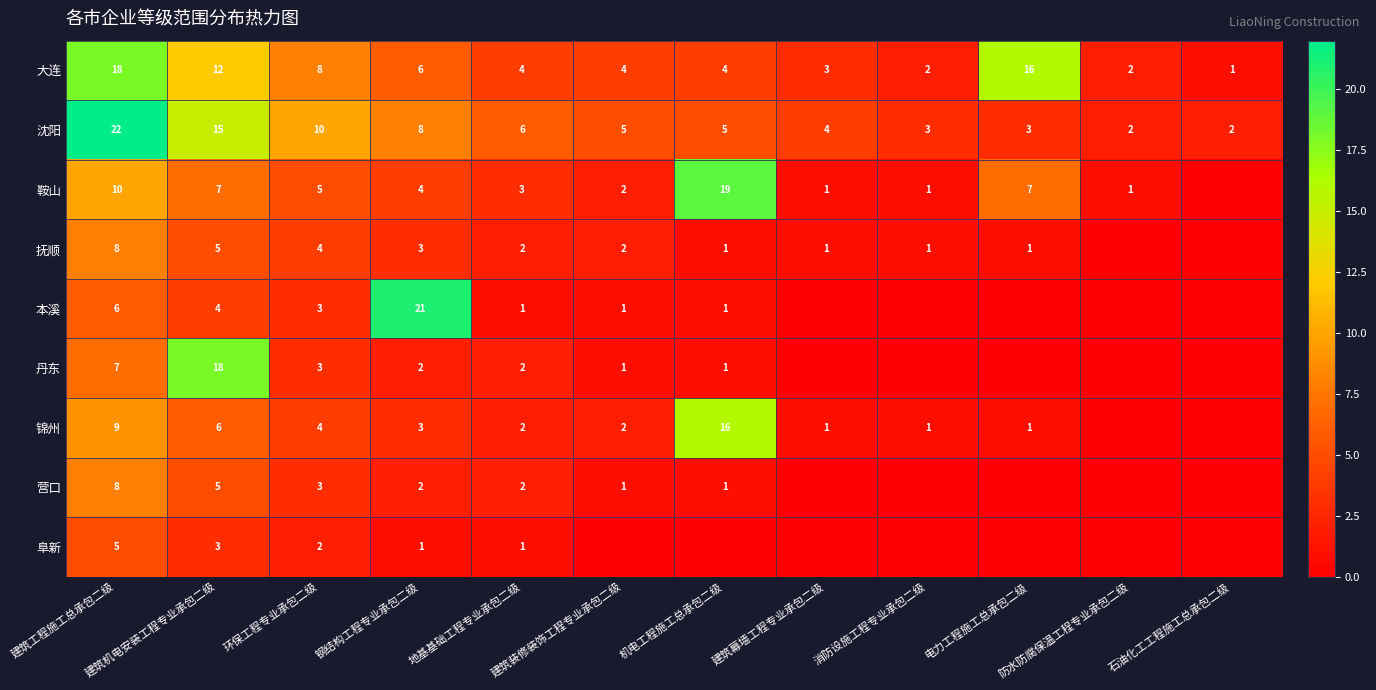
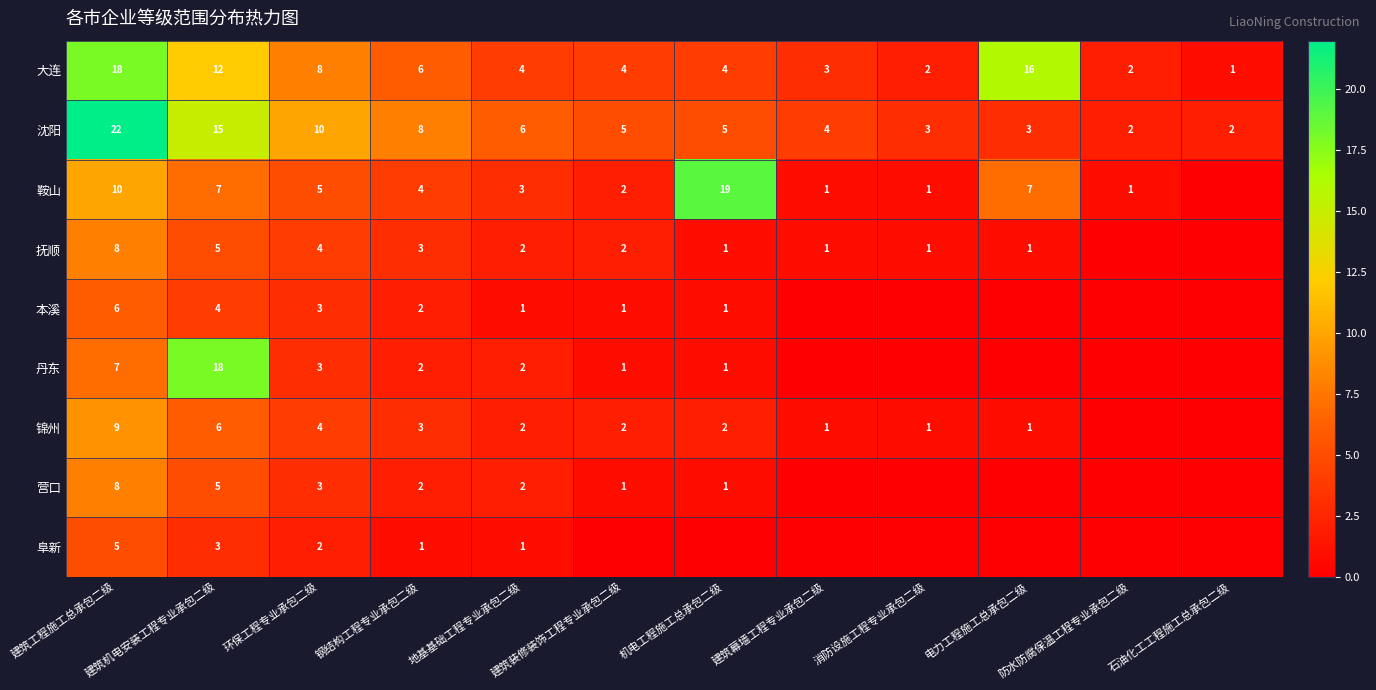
  {
    "大连": {
      "建筑工程施工总承包二级": 18,
      "建筑机电安装工程专业承包二级": 12,
      "环保工程专业承包二级": 8,
      "钢结构工程专业承包二级": 6,
      "地基基础工程专业承包二级": 4,
      "建筑装修装饰工程专业承包二级": 4,
      "机电工程施工总承包二级": 4,
      "建筑幕墙工程专业承包二级": 3,
      "消防设施工程专业承包二级": 2,
      "电力工程施工总承包二级": 16,
      "防水防腐保温工程专业承包二级": 2,
      "石油化工工程施工总承包二级": 1
    },
    "沈阳": {
      "建筑工程施工总承包二级": 22,
      "建筑机电安装工程专业承包二级": 15,
      "环保工程专业承包二级": 10,
      "钢结构工程专业承包二级": 8,
      "地基基础工程专业承包二级": 6,
      "建筑装修装饰工程专业承包二级": 5,
      "机电工程施工总承包二级": 5,
      "建筑幕墙工程专业承包二级": 4,
      "消防设施工程专业承包二级": 3,
      "电力工程施工总承包二级": 3,
      "防水防腐保温工程专业承包二级": 2,
      "石油化工工程施工总承包二级": 2
    },
    "鞍山": {
      "建筑工程施工总承包二级": 10,
      "建筑机电安装工程专业承包二级": 7,
      "环保工程专业承包二级": 5,
      "钢结构工程专业承包二级": 4,
      "地基基础工程专业承包二级": 3,
      "建筑装修装饰工程专业承包二级": 2,
      "机电工程施工总承包二级": 19,
      "建筑幕墙工程专业承包二级": 1,
      "消防设施工程专业承包二级": 1,
      "电力工程施工总承包二级": 7,
      "防水防腐保温工程专业承包二级": 1
    },
    "抚顺": {
      "建筑工程施工总承包二级": 8,
      "建筑机电安装工程专业承包二级": 5,
      "环保工程专业承包二级": 4,
      "钢结构工程专业承包二级": 3,
      "地基基础工程专业承包二级": 2,
      "建筑装修装饰工程专业承包二级": 2,
      "机电工程施工总承包二级": 1,
      "建筑幕墙工程专业承包二级": 1,
      "消防设施工程专业承包二级": 1,
      "电力工程施工总承包二级": 1
    },
    "本溪": {
      "建筑工程施工总承包二级": 6,
      "建筑机电安装工程专业承包二级": 4,
      "环保工程专业承包二级": 3,
-     "钢结构工程专业承包二级": 21,
+     "钢结构工程专业承包二级": 2,
      "地基基础工程专业承包二级": 1,
      "建筑装修装饰工程专业承包二级": 1,
      "机电工程施工总承包二级": 1
    },
    "丹东": {
      "建筑工程施工总承包二级": 7,
      "建筑机电安装工程专业承包二级": 18,
      "环保工程专业承包二级": 3,
      "钢结构工程专业承包二级": 2,
      "地基基础工程专业承包二级": 2,
      "建筑装修装饰工程专业承包二级": 1,
      "机电工程施工总承包二级": 1
    },
    "锦州": {
      "建筑工程施工总承包二级": 9,
      "建筑机电安装工程专业承包二级": 6,
      "环保工程专业承包二级": 4,
      "钢结构工程专业承包二级": 3,
      "地基基础工程专业承包二级": 2,
      "建筑装修装饰工程专业承包二级": 2,
-     "机电工程施工总承包二级": 16,
+     "机电工程施工总承包二级": 2,
      "建筑幕墙工程专业承包二级": 1,
      "消防设施工程专业承包二级": 1,
      "电力工程施工总承包二级": 1
    },
    "营口": {
      "建筑工程施工总承包二级": 8,
      "建筑机电安装工程专业承包二级": 5,
      "环保工程专业承包二级": 3,
      "钢结构工程专业承包二级": 2,
      "地基基础工程专业承包二级": 2,
      "建筑装修装饰工程专业承包二级": 1,
      "机电工程施工总承包二级": 1
    },
    "阜新": {
      "建筑工程施工总承包二级": 5,
      "建筑机电安装工程专业承包二级": 3,
      "环保工程专业承包二级": 2,
      "钢结构工程专业承包二级": 1,
      "地基基础工程专业承包二级": 1
    }
  }
